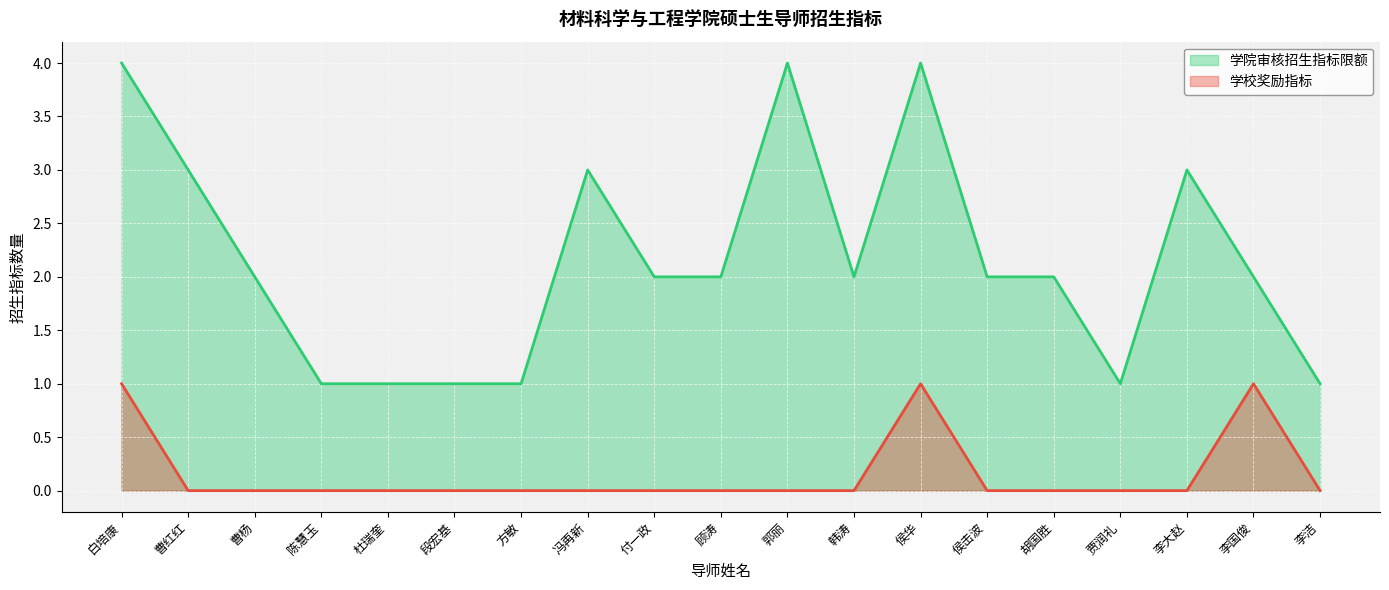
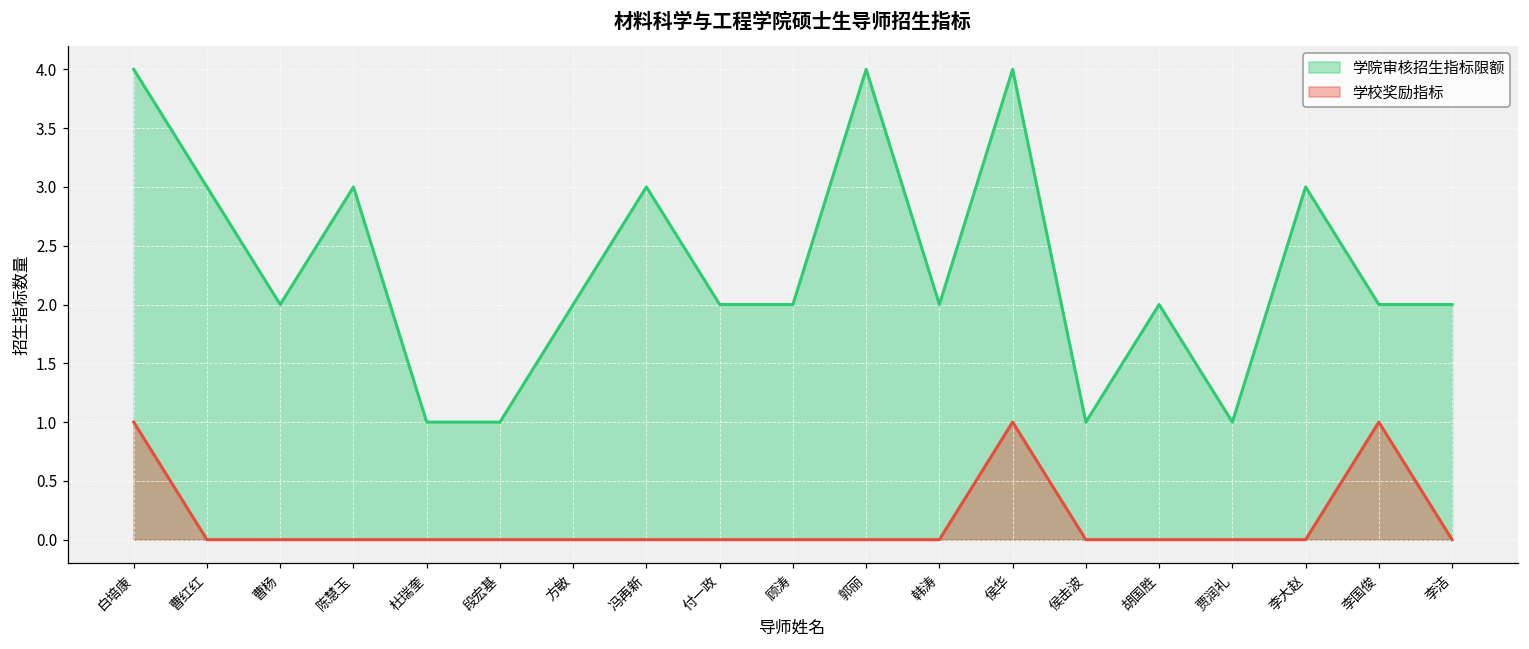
  {
    "学院审核招生指标限额": {
      "白培康": 4,
      "曹红红": 3,
      "曹杨": 2,
-     "陈慧玉": 1,
+     "陈慧玉": 3,
      "杜瑞奎": 1,
      "段宏基": 1,
-     "方敏": 1,
+     "方敏": 2,
      "冯再新": 3,
      "付一政": 2,
      "顾涛": 2,
      "郭丽": 4,
      "韩涛": 2,
      "侯华": 4,
-     "侯击波": 2,
+     "侯击波": 1,
      "胡国胜": 2,
      "贾润礼": 1,
      "李大赵": 3,
      "李国俊": 2,
-     "李洁": 1
+     "李洁": 2
    },
    "学校奖励指标": {
      "白培康": 1,
      "曹红红": 0,
      "曹杨": 0,
      "陈慧玉": 0,
      "杜瑞奎": 0,
      "段宏基": 0,
      "方敏": 0,
      "冯再新": 0,
      "付一政": 0,
      "顾涛": 0,
      "郭丽": 0,
      "韩涛": 0,
      "侯华": 1,
      "侯击波": 0,
      "胡国胜": 0,
      "贾润礼": 0,
      "李大赵": 0,
      "李国俊": 1,
      "李洁": 0
    }
  }
